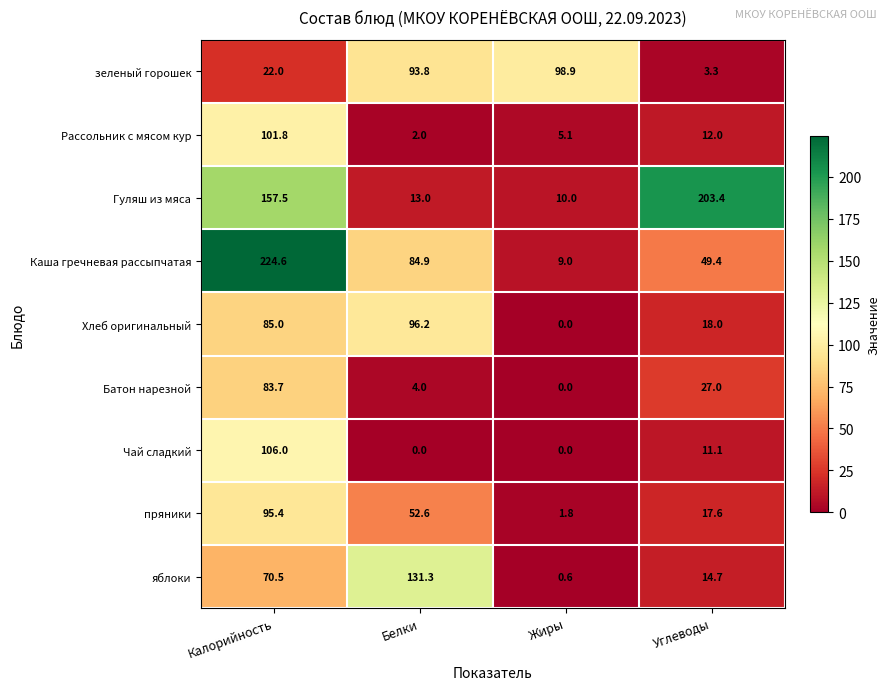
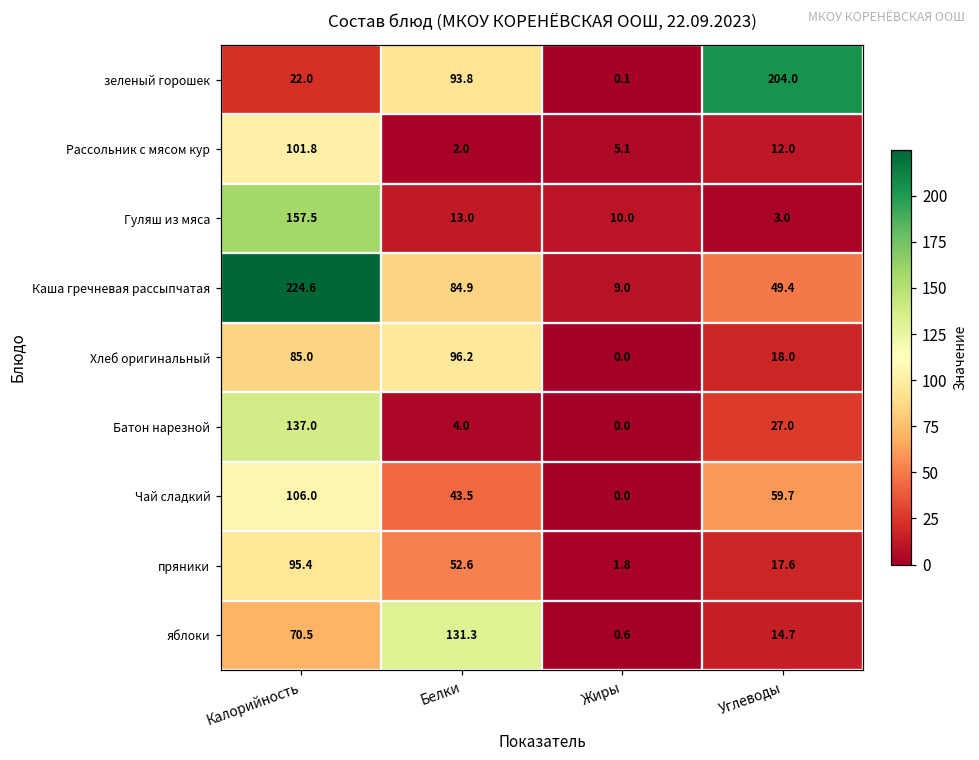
  {
    "зеленый горошек": {
      "Калорийность": 22.0,
      "Белки": 93.8,
-     "Жиры": 98.9,
-     "Углеводы": 3.3
+     "Жиры": 0.1,
+     "Углеводы": 204.0
    },
    "Рассольник с мясом кур": {
      "Калорийность": 101.8,
      "Белки": 2.0,
      "Жиры": 5.1,
      "Углеводы": 12.0
    },
    "Гуляш из мяса": {
      "Калорийность": 157.5,
      "Белки": 13.0,
      "Жиры": 10.0,
-     "Углеводы": 203.4
+     "Углеводы": 3.0
    },
    "Каша гречневая рассыпчатая": {
      "Калорийность": 224.6,
      "Белки": 84.9,
      "Жиры": 9.0,
      "Углеводы": 49.4
    },
    "Хлеб оригинальный": {
      "Калорийность": 85.0,
      "Белки": 96.2,
      "Жиры": 0.0,
      "Углеводы": 18.0
    },
    "Батон нарезной": {
-     "Калорийность": 83.7,
+     "Калорийность": 137.0,
      "Белки": 4.0,
      "Жиры": 0.0,
      "Углеводы": 27.0
    },
    "Чай сладкий": {
      "Калорийность": 106.0,
-     "Белки": 0.0,
+     "Белки": 43.5,
      "Жиры": 0.0,
-     "Углеводы": 11.1
+     "Углеводы": 59.7
    },
    "пряники": {
      "Калорийность": 95.4,
      "Белки": 52.6,
      "Жиры": 1.8,
      "Углеводы": 17.6
    },
    "яблоки": {
      "Калорийность": 70.5,
      "Белки": 131.3,
      "Жиры": 0.6,
      "Углеводы": 14.7
    }
  }
